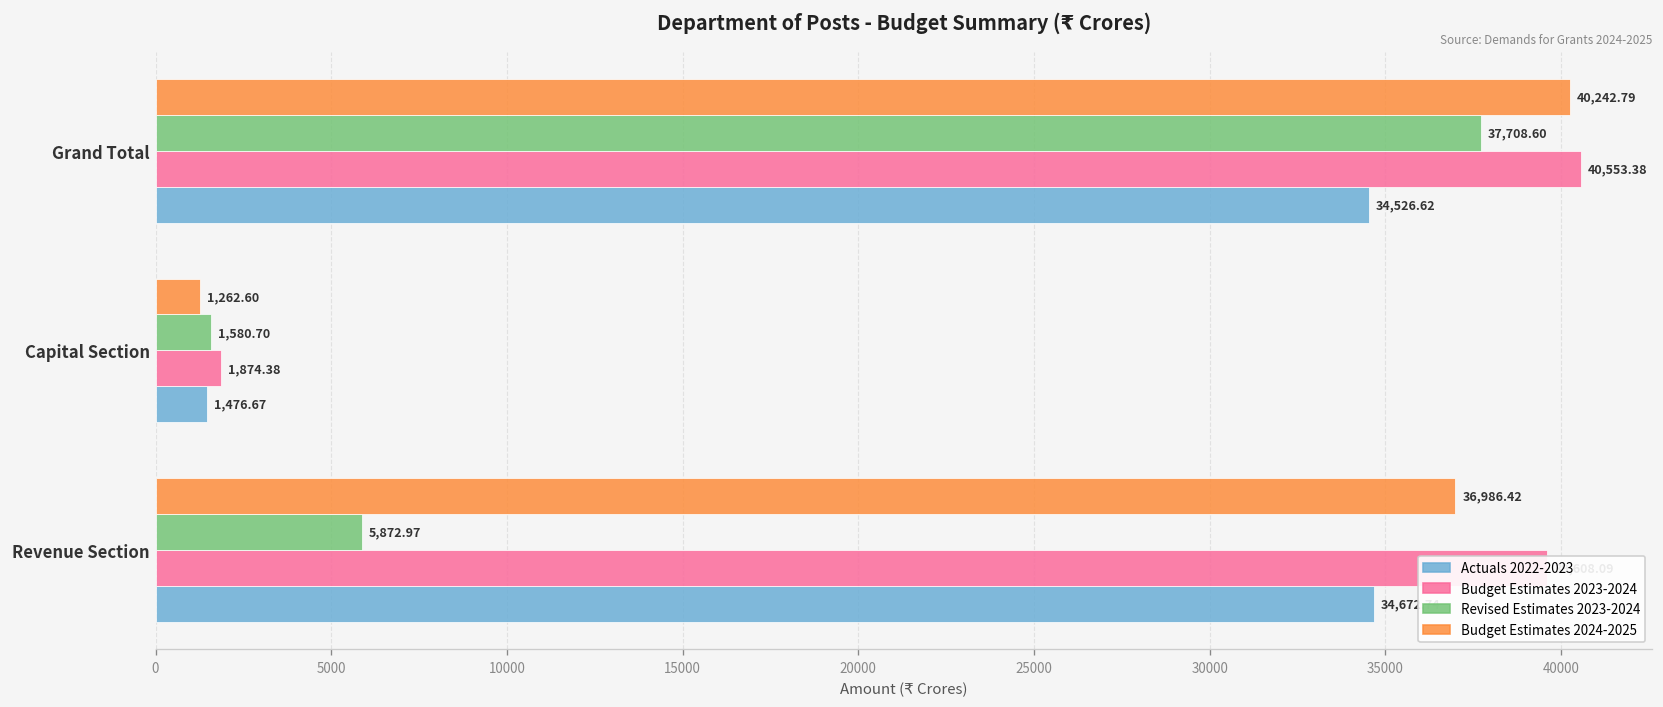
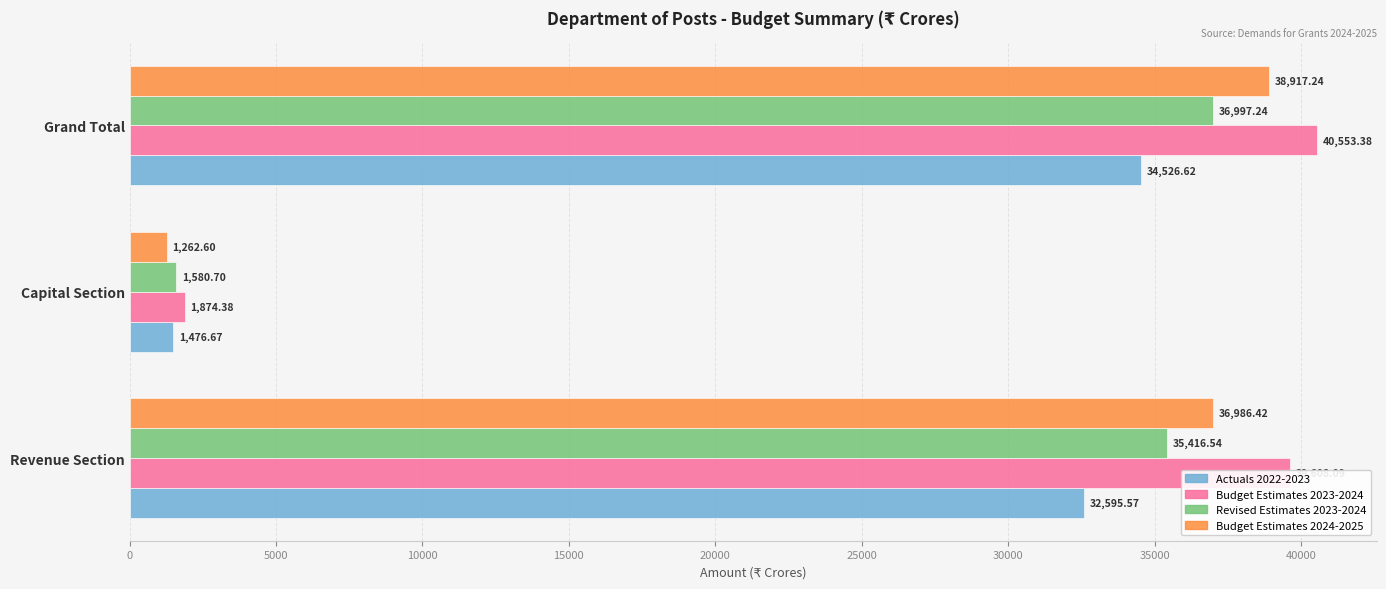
  {
    "Actuals 2022-2023": {
-     "Revenue Section": "34700"
+     "Revenue Section": "32600"
    },
    "Budget Estimates 2023-2024": {
      "Grand Total": "40,553.38",
      "Capital Section": "1,874.38"
    },
    "Revised Estimates 2023-2024": {
-     "Grand Total": "37,708.60",
+     "Grand Total": "36,997.24",
      "Capital Section": "1,580.70",
-     "Revenue Section": "5,872.97"
+     "Revenue Section": "35,416.54"
    },
    "Budget Estimates 2024-2025": {
-     "Grand Total": "40,242.79",
+     "Grand Total": "38,917.24",
      "Capital Section": "1,262.60",
      "Revenue Section": "36,986.42"
    }
  }
